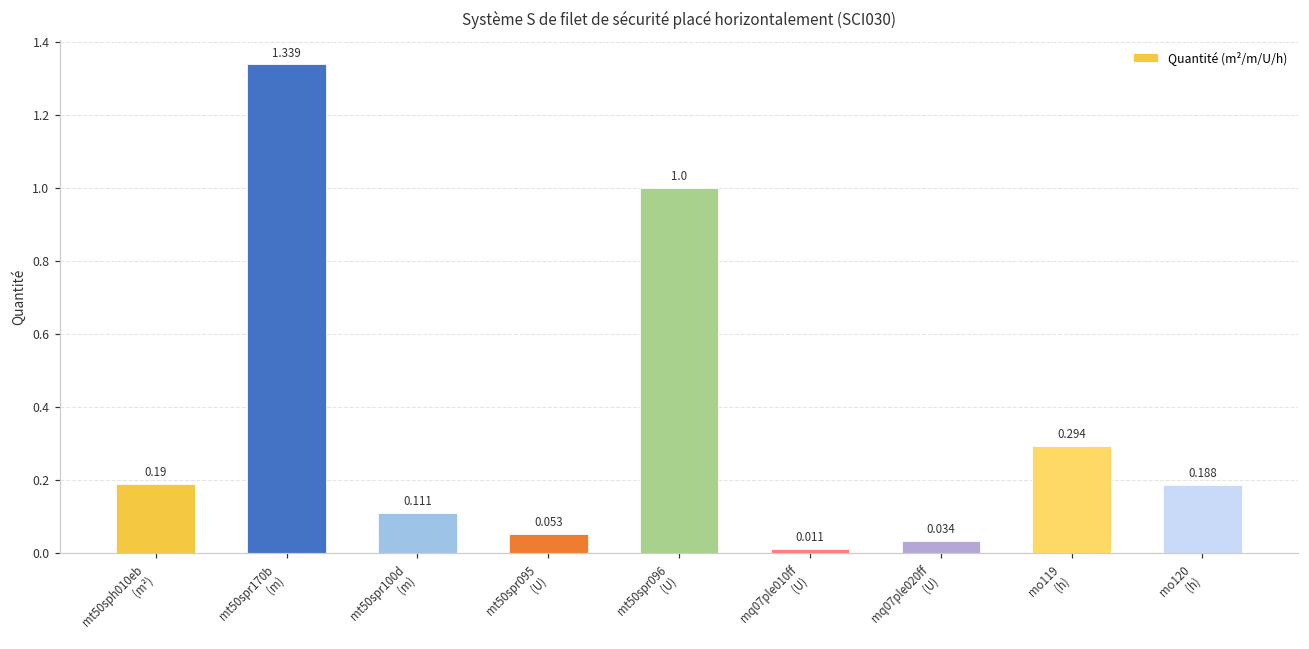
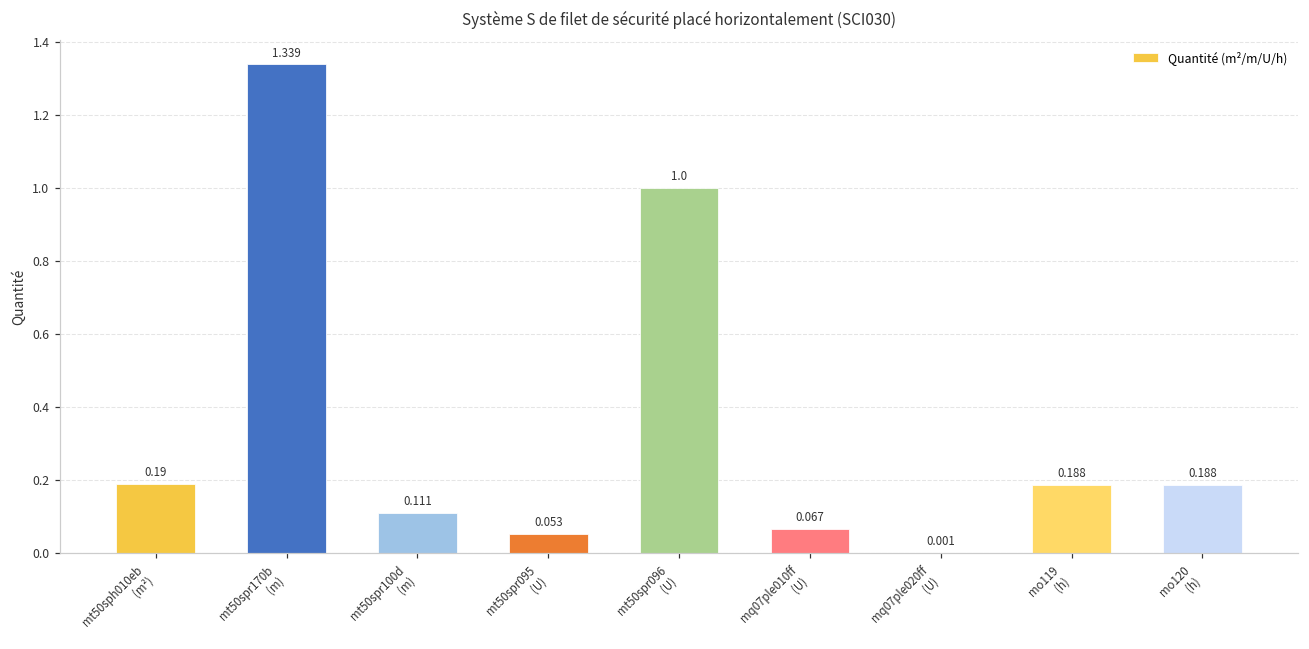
  {
    "mt50sph010eb (m²)": 0.19,
    "mt50spr170b (m)": 1.339,
    "mt50spr100d (m)": 0.111,
    "mt50spr095 (U)": 0.053,
    "mt50spr096 (U)": 1.0,
-   "mq07ple010ff (U)": 0.011,
-   "mq07ple020ff (U)": 0.034,
-   "mo119 (h)": 0.294,
+   "mq07ple010ff (U)": 0.067,
+   "mq07ple020ff (U)": 0.001,
+   "mo119 (h)": 0.188,
    "mo120 (h)": 0.188
  }
